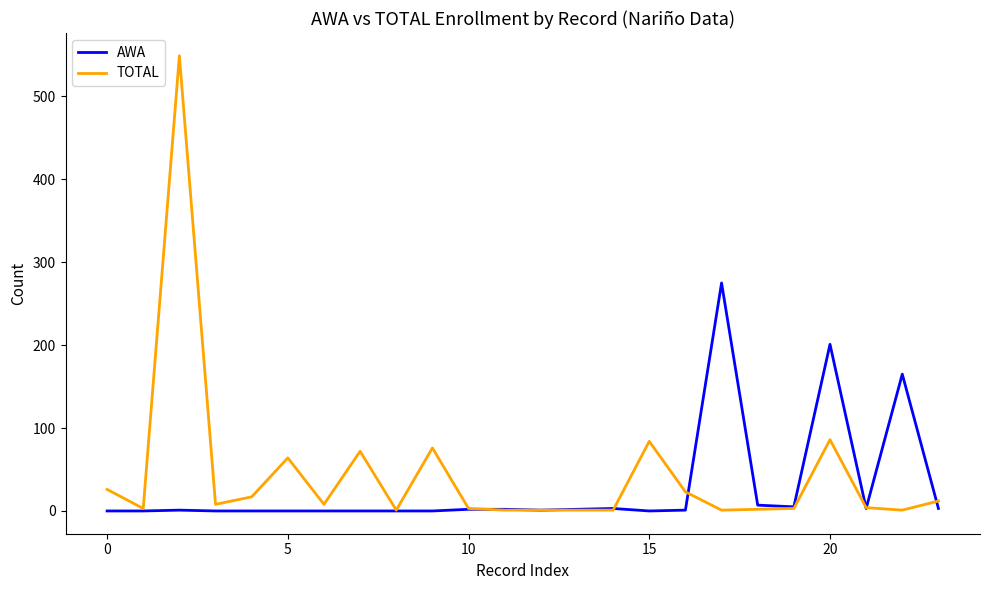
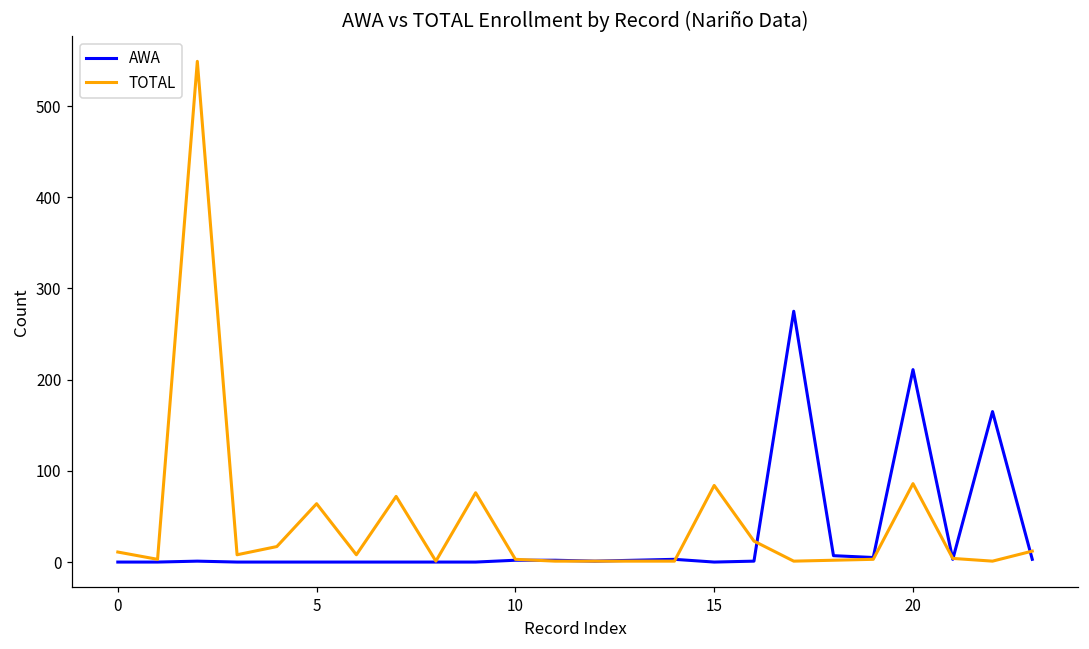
  {
    "AWA": {
      "0": 0,
      "5": 0,
      "15": 0,
-     "20": 200
+     "20": 210
    },
    "TOTAL": {
-     "0": 30,
+     "0": 10,
      "5": 60,
      "15": 80,
      "20": 90
    }
  }
